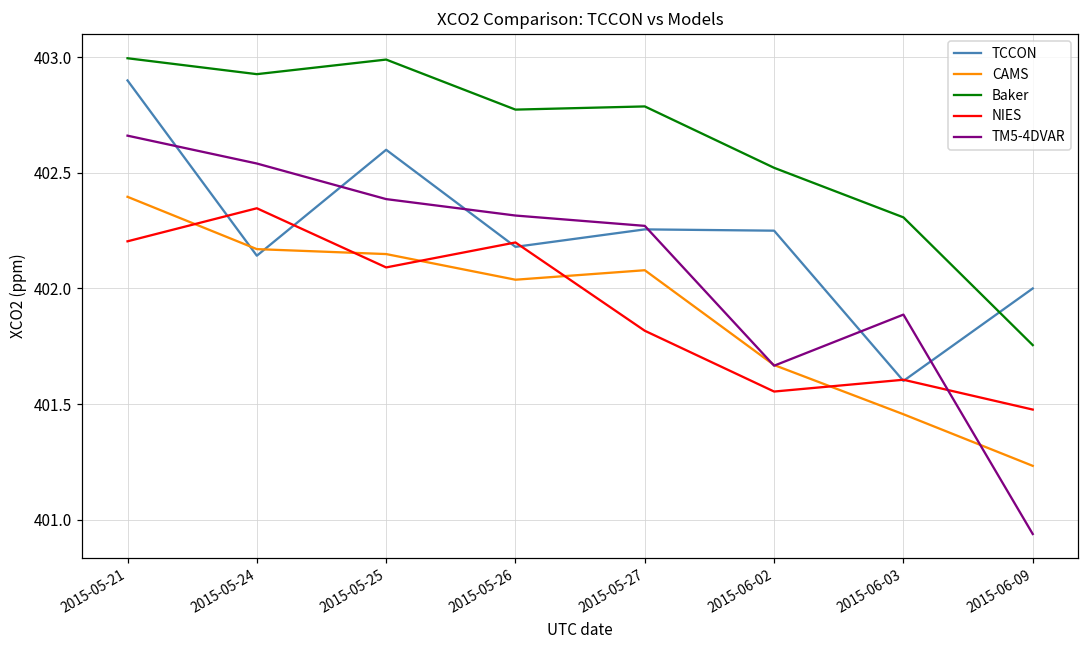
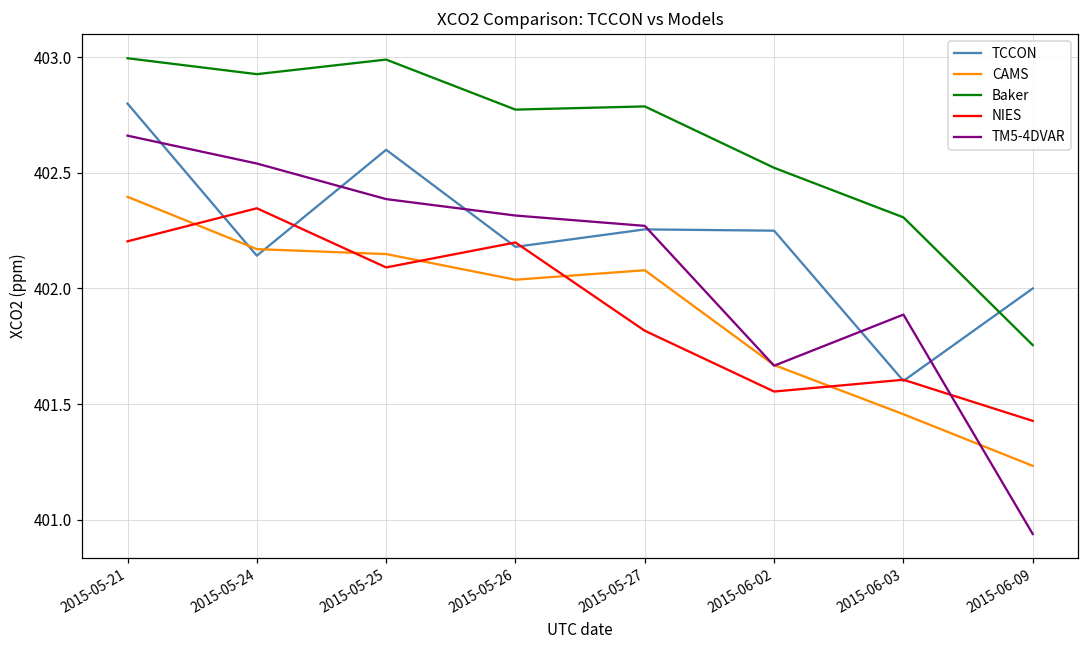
  {
    "TCCON": {
-     "2015-05-21": 402.9,
+     "2015-05-21": 402.8,
      "2015-05-24": 402.14,
      "2015-05-25": 402.6,
      "2015-05-26": 402.18,
      "2015-05-27": 402.26,
      "2015-06-02": 402.25,
      "2015-06-09": 402.0
    },
    "CAMS": {
      "2015-05-21": 402.40,
      "2015-05-24": 402.17,
      "2015-05-25": 402.15,
      "2015-05-26": 402.04,
      "2015-05-27": 402.08,
      "2015-06-03": 401.46,
      "2015-06-09": 401.23
    },
    "Baker": {
      "2015-05-21": 403.00,
      "2015-05-24": 402.93,
      "2015-05-25": 402.99,
      "2015-05-26": 402.77,
      "2015-05-27": 402.79,
      "2015-06-02": 402.52,
      "2015-06-03": 402.31,
      "2015-06-09": 401.75
    },
    "NIES": {
      "2015-05-21": 402.20,
      "2015-05-24": 402.35,
      "2015-05-25": 402.09,
      "2015-05-26": 402.20,
      "2015-05-27": 401.82,
      "2015-06-02": 401.55,
-     "2015-06-09": 401.48
+     "2015-06-09": 401.43
    },
    "TM5-4DVAR": {
      "2015-05-21": 402.66,
      "2015-05-24": 402.54,
      "2015-05-25": 402.39,
      "2015-05-26": 402.32,
      "2015-05-27": 402.27,
      "2015-06-03": 401.89,
      "2015-06-09": 400.94
    }
  }
